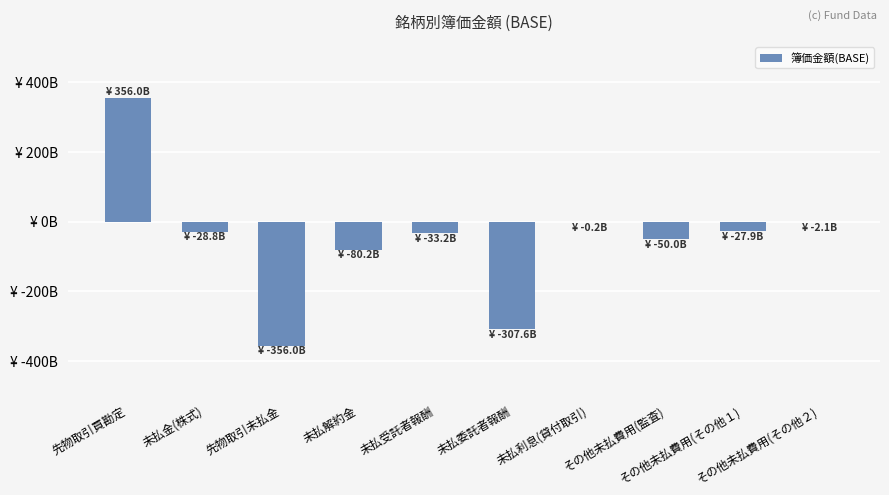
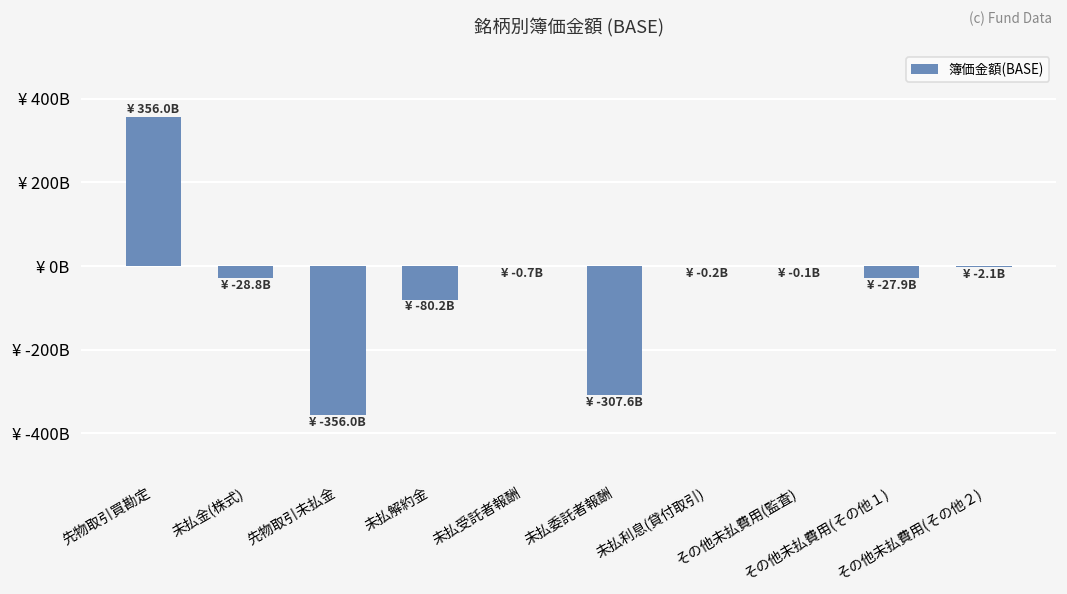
  {
    "先物取引買勘定": "356.0B",
    "未払金(株式)": "-28.8B",
    "先物取引未払金": "-356.0B",
    "未払解約金": "-80.2B",
-   "未払受託者報酬": "-33.2B",
+   "未払受託者報酬": "-0.7B",
    "未払委託者報酬": "-307.6B",
    "未払利息(貸付取引)": "-0.2B",
-   "その他未払費用(監査)": "-50.0B",
+   "その他未払費用(監査)": "-0.1B",
    "その他未払費用(その他１)": "-27.9B",
    "その他未払費用(その他２)": "-2.1B"
  }
